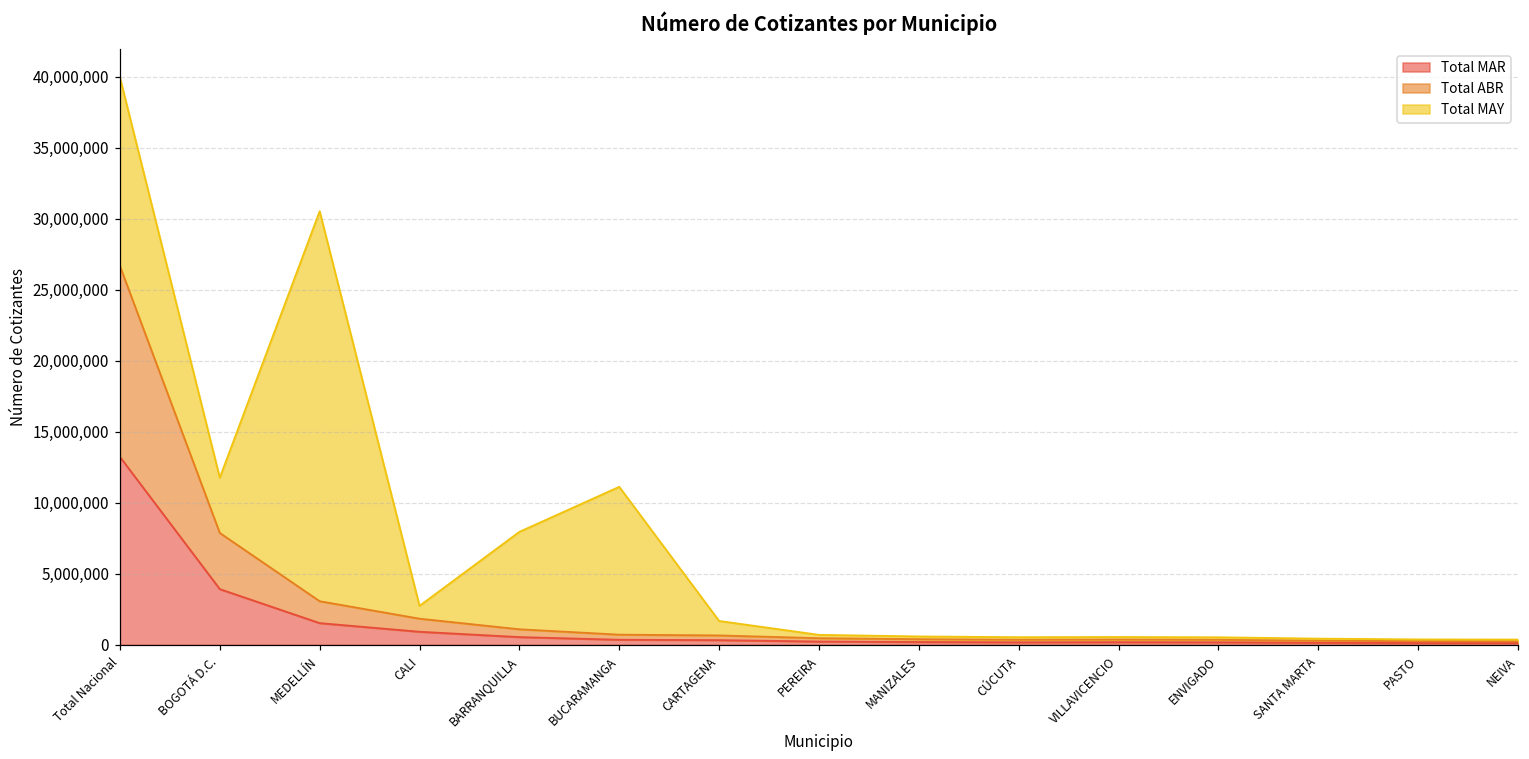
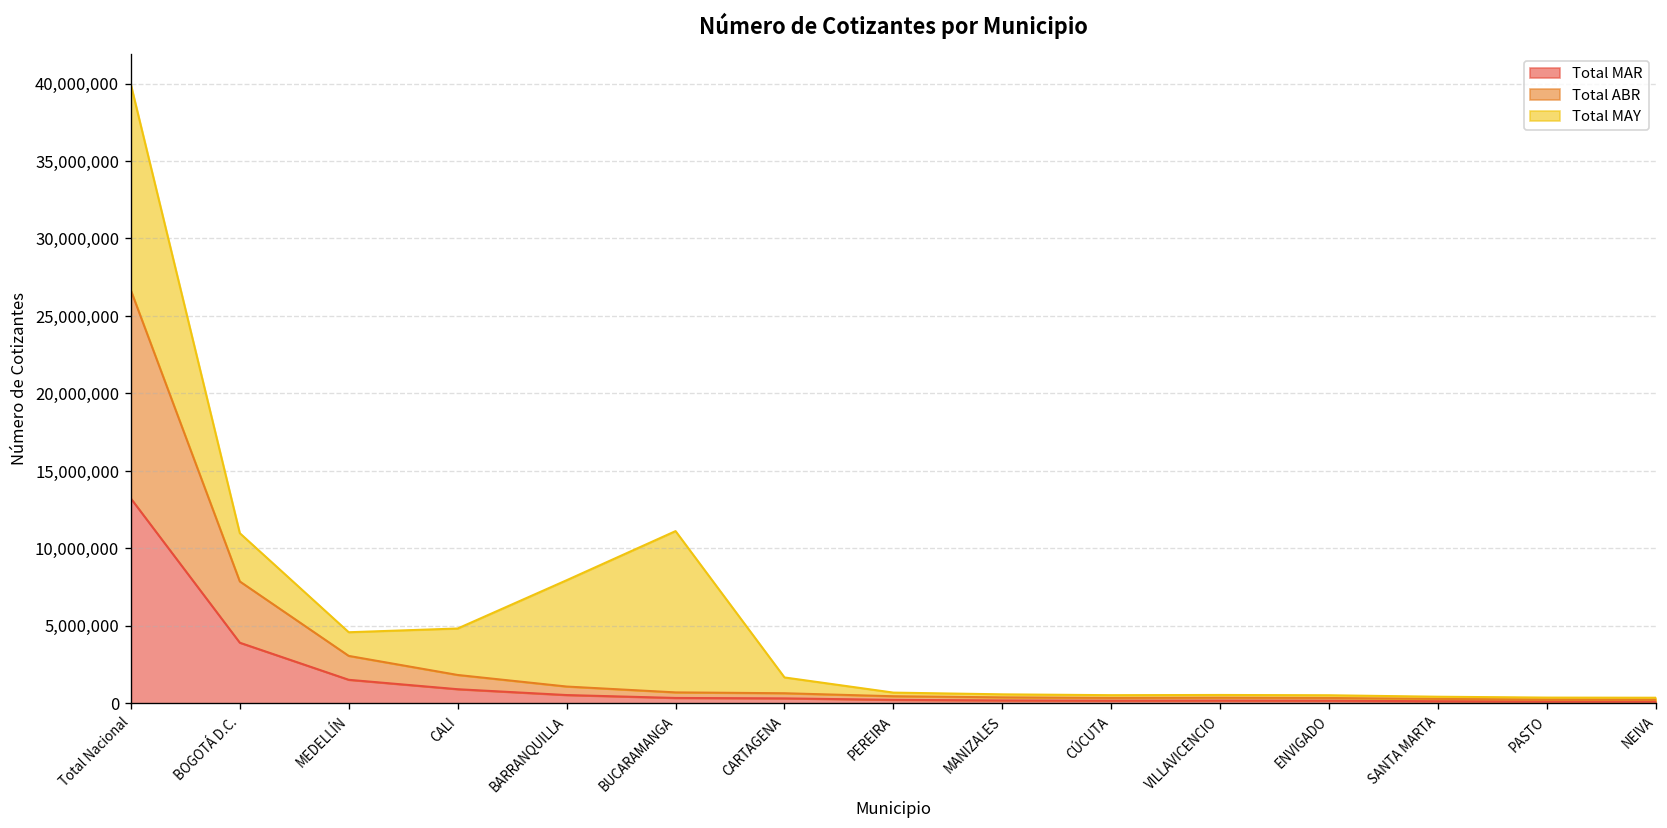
  {
    "Total MAY": {
      "Total Nacional": "13,300,000",
-     "BOGOTÁ D.C.": "3,900,000",
-     "MEDELLÍN": "27,500,000",
-     "CALI": "900,000",
+     "BOGOTÁ D.C.": "3,100,000",
+     "MEDELLÍN": "1,500,000",
+     "CALI": "3,000,000",
      "BARRANQUILLA": "6,900,000",
      "BUCARAMANGA": "10,400,000",
      "CARTAGENA": "1,000,000",
      "PEREIRA": "200,000"
    }
  }
